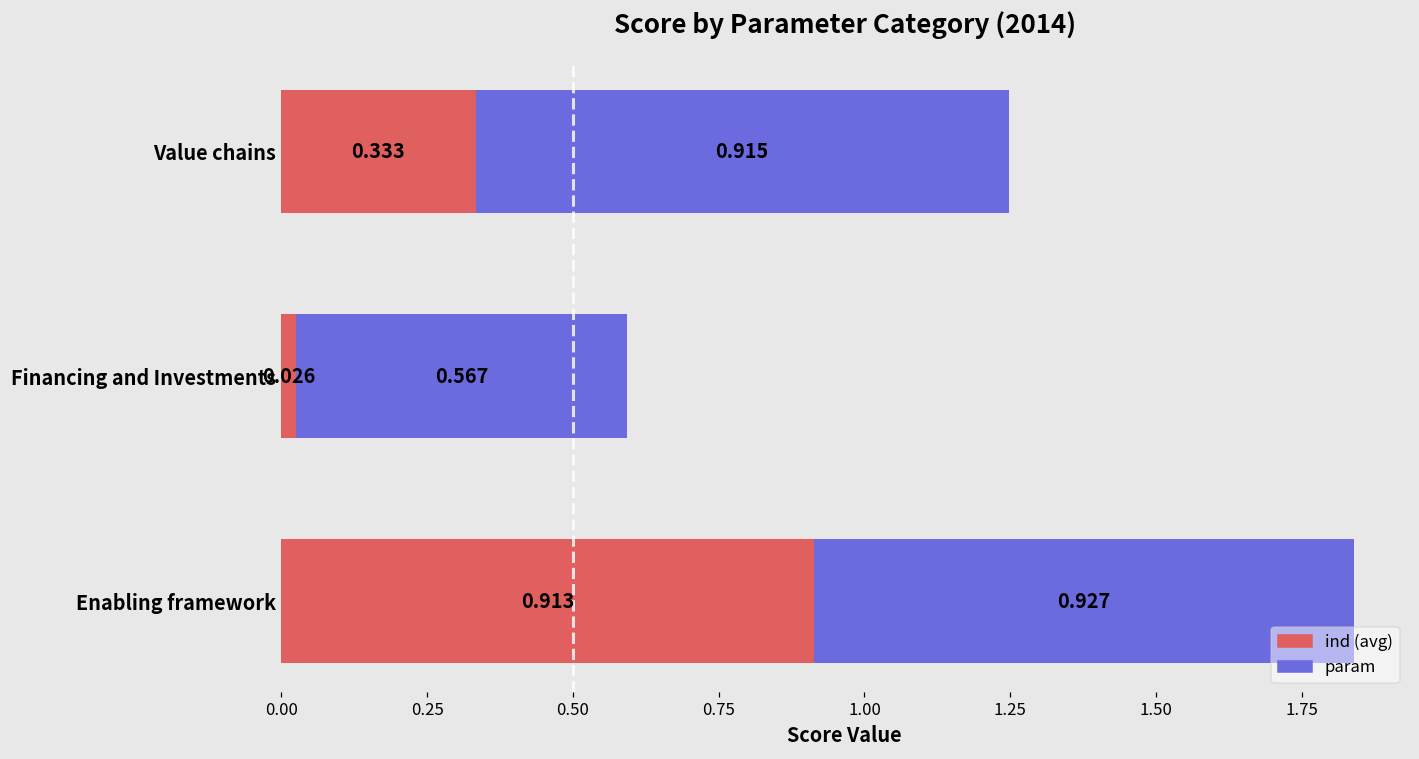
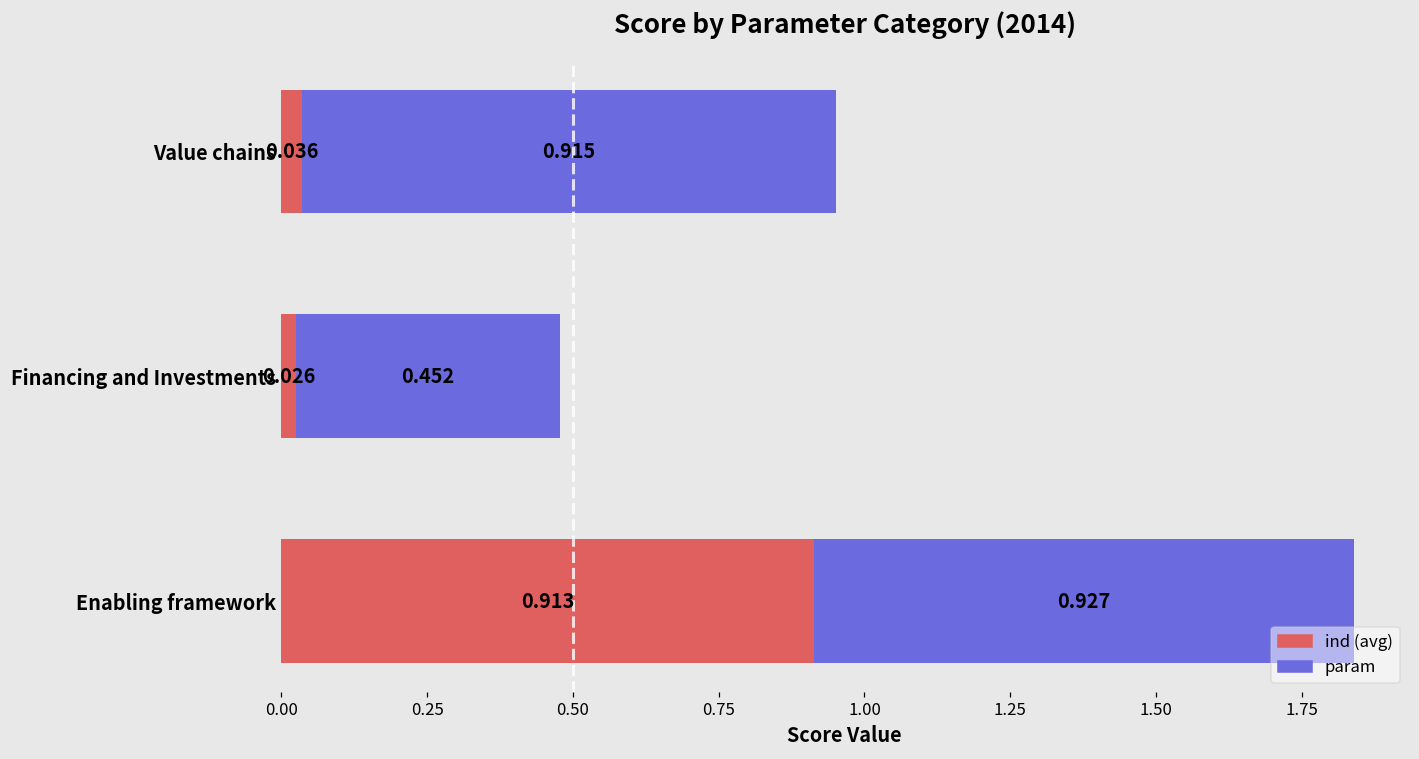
  {
    "ind (avg)": {
-     "Value chains": 0.333,
+     "Value chains": 0.036,
      "Financing and Investments": 0.026,
      "Enabling framework": 0.913
    },
    "param": {
      "Value chains": 0.915,
-     "Financing and Investments": 0.567,
+     "Financing and Investments": 0.452,
      "Enabling framework": 0.927
    }
  }
